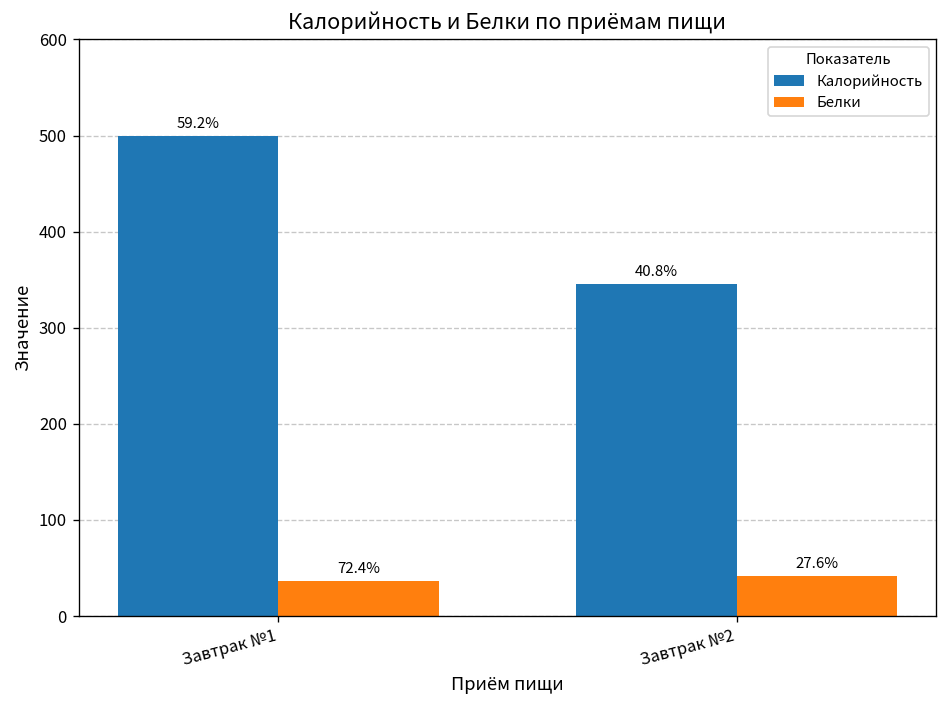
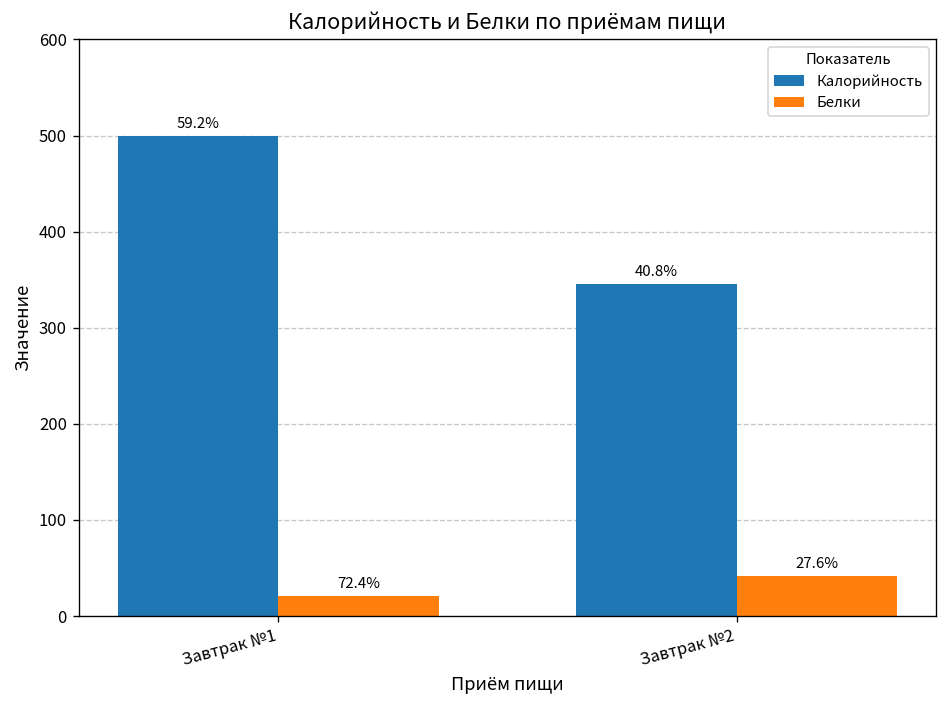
  {
    "Белки": {
-     "Завтрак №1": 40
+     "Завтрак №1": 20
    }
  }
